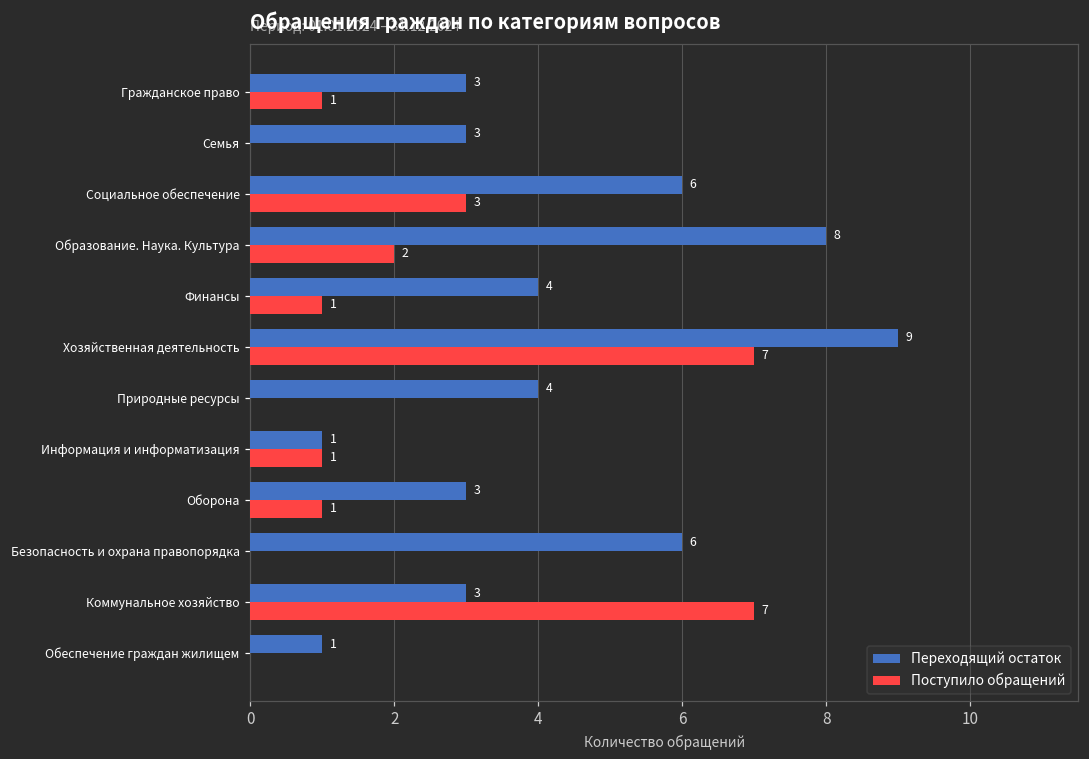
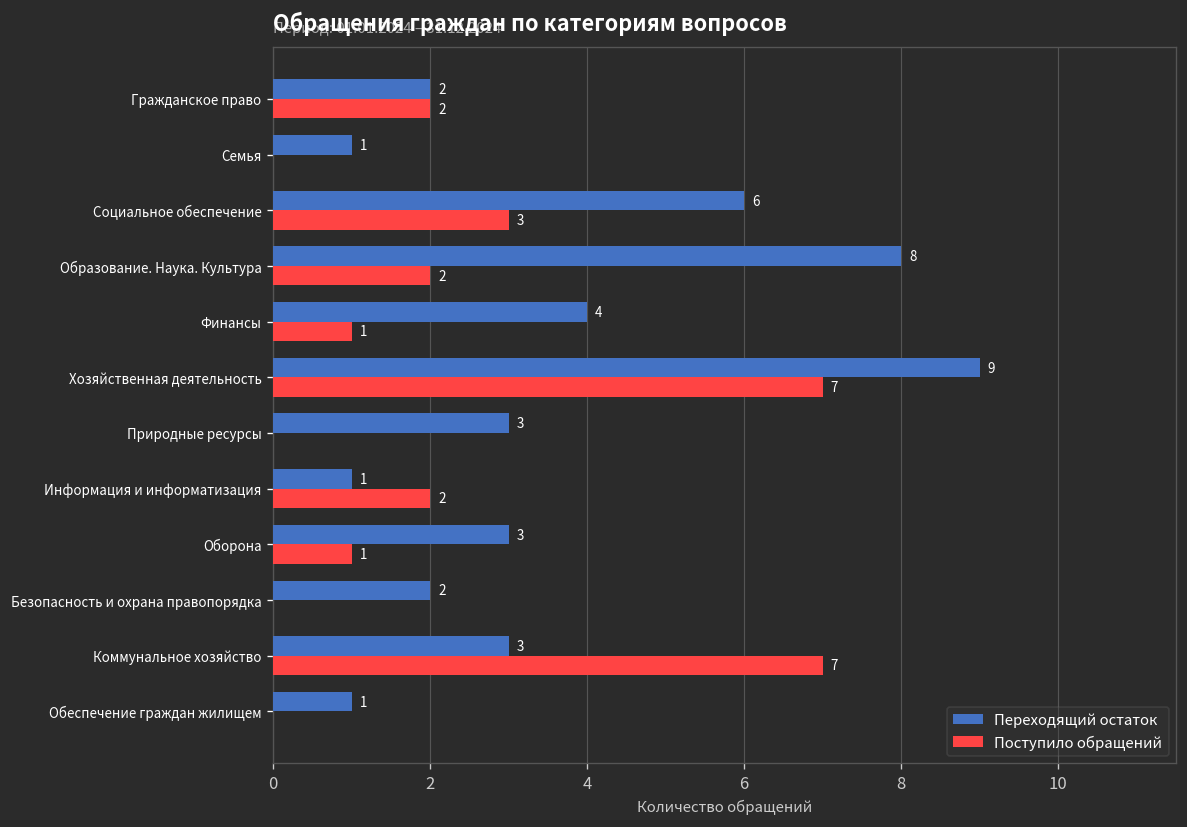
  {
    "Переходящий остаток": {
-     "Гражданское право": 3,
-     "Семья": 3,
+     "Гражданское право": 2,
+     "Семья": 1,
      "Социальное обеспечение": 6,
      "Образование. Наука. Культура": 8,
      "Финансы": 4,
      "Хозяйственная деятельность": 9,
-     "Природные ресурсы": 4,
+     "Природные ресурсы": 3,
      "Информация и информатизация": 1,
      "Оборона": 3,
-     "Безопасность и охрана правопорядка": 6,
+     "Безопасность и охрана правопорядка": 2,
      "Коммунальное хозяйство": 3,
      "Обеспечение граждан жилищем": 1
    },
    "Поступило обращений": {
-     "Гражданское право": 1,
+     "Гражданское право": 2,
      "Социальное обеспечение": 3,
      "Образование. Наука. Культура": 2,
      "Финансы": 1,
      "Хозяйственная деятельность": 7,
-     "Информация и информатизация": 1,
+     "Информация и информатизация": 2,
      "Оборона": 1,
      "Коммунальное хозяйство": 7
    }
  }
